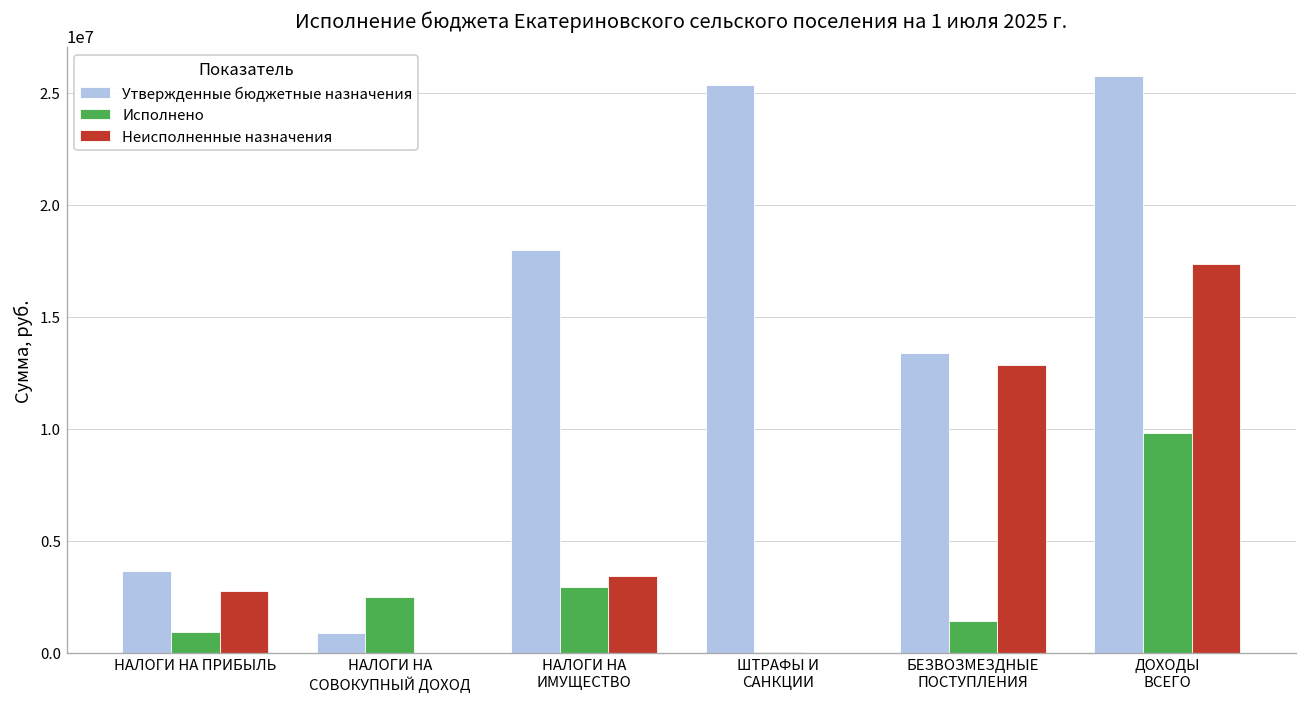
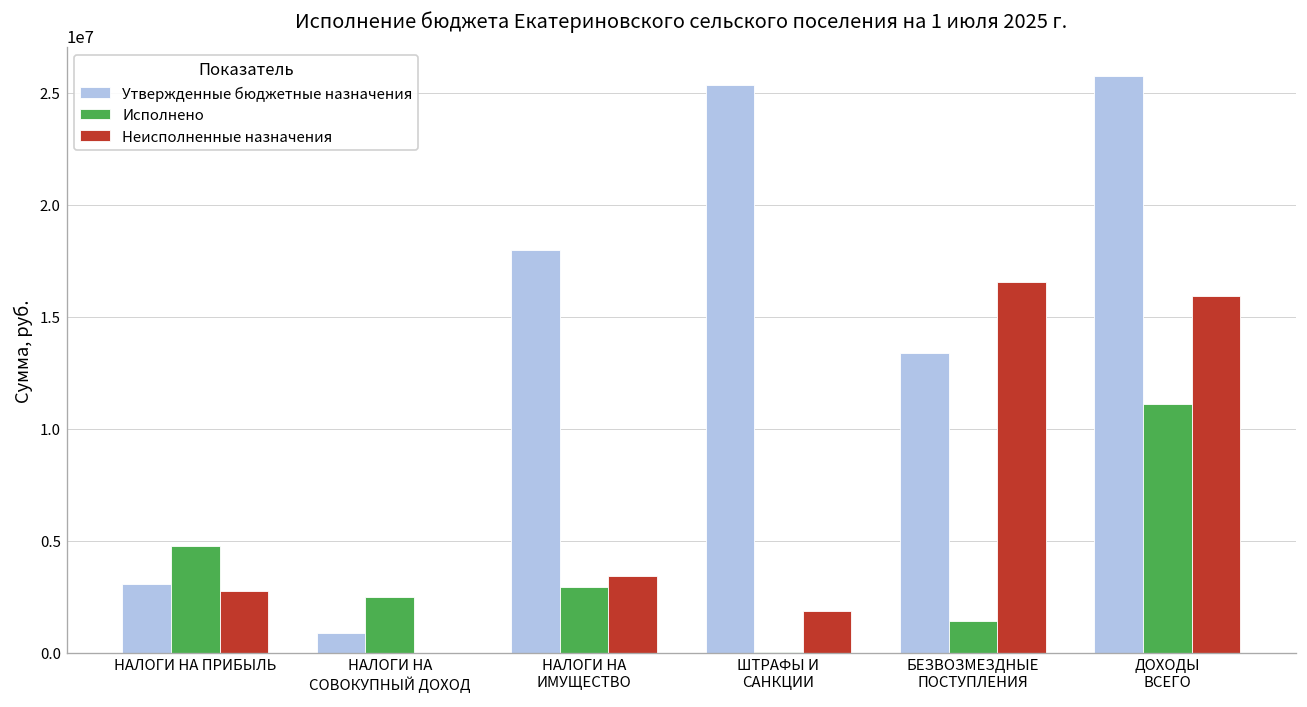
  {
    "Утвержденные бюджетные назначения": {
-     "НАЛОГИ НА ПРИБЫЛЬ": 3700000,
+     "НАЛОГИ НА ПРИБЫЛЬ": 3100000,
      "НАЛОГИ НА СОВОКУПНЫЙ ДОХОД": 900000,
      "НАЛОГИ НА ИМУЩЕСТВО": 18000000,
      "ШТРАФЫ И САНКЦИИ": 25400000,
      "БЕЗВОЗМЕЗДНЫЕ ПОСТУПЛЕНИЯ": 13400000,
      "ДОХОДЫ ВСЕГО": 25700000
    },
    "Исполнено": {
-     "НАЛОГИ НА ПРИБЫЛЬ": 900000,
+     "НАЛОГИ НА ПРИБЫЛЬ": 4800000,
      "НАЛОГИ НА СОВОКУПНЫЙ ДОХОД": 2500000,
      "НАЛОГИ НА ИМУЩЕСТВО": 2900000,
      "БЕЗВОЗМЕЗДНЫЕ ПОСТУПЛЕНИЯ": 1400000,
-     "ДОХОДЫ ВСЕГО": 9800000
+     "ДОХОДЫ ВСЕГО": 11100000
    },
    "Неисполненные назначения": {
      "НАЛОГИ НА ПРИБЫЛЬ": 2700000,
      "НАЛОГИ НА СОВОКУПНЫЙ ДОХОД": 0,
      "НАЛОГИ НА ИМУЩЕСТВО": 3400000,
-     "ШТРАФЫ И САНКЦИИ": 0,
-     "БЕЗВОЗМЕЗДНЫЕ ПОСТУПЛЕНИЯ": 12800000,
-     "ДОХОДЫ ВСЕГО": 17400000
+     "ШТРАФЫ И САНКЦИИ": 1800000,
+     "БЕЗВОЗМЕЗДНЫЕ ПОСТУПЛЕНИЯ": 16600000,
+     "ДОХОДЫ ВСЕГО": 15900000
    }
  }
